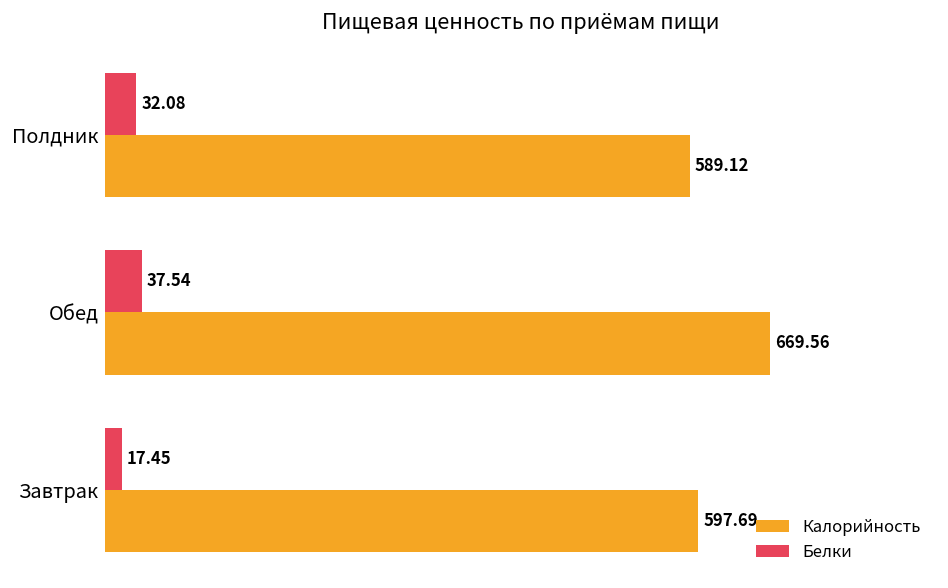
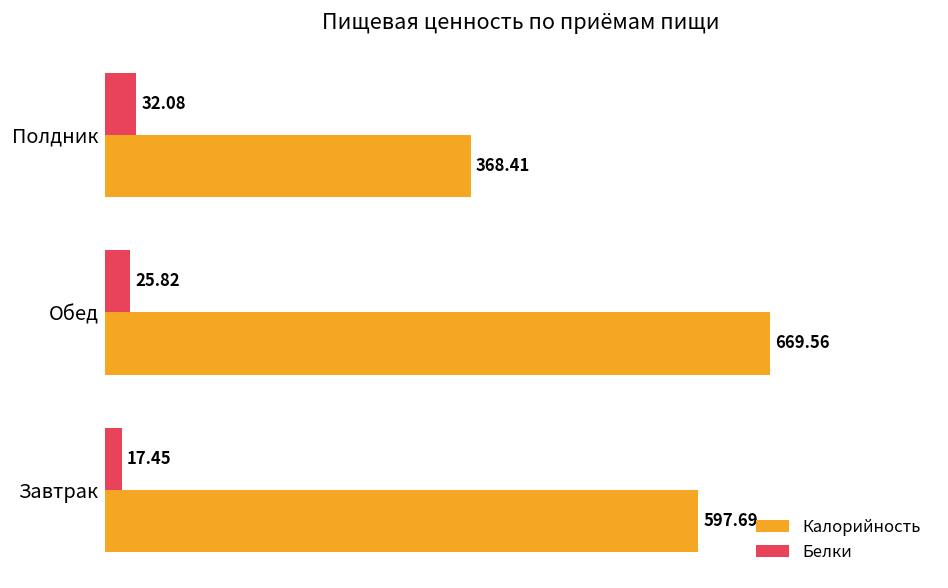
  {
    "Калорийность": {
-     "Полдник": 589.12,
+     "Полдник": 368.41,
      "Обед": 669.56,
      "Завтрак": 597.69
    },
    "Белки": {
      "Полдник": 32.08,
-     "Обед": 37.54,
+     "Обед": 25.82,
      "Завтрак": 17.45
    }
  }
